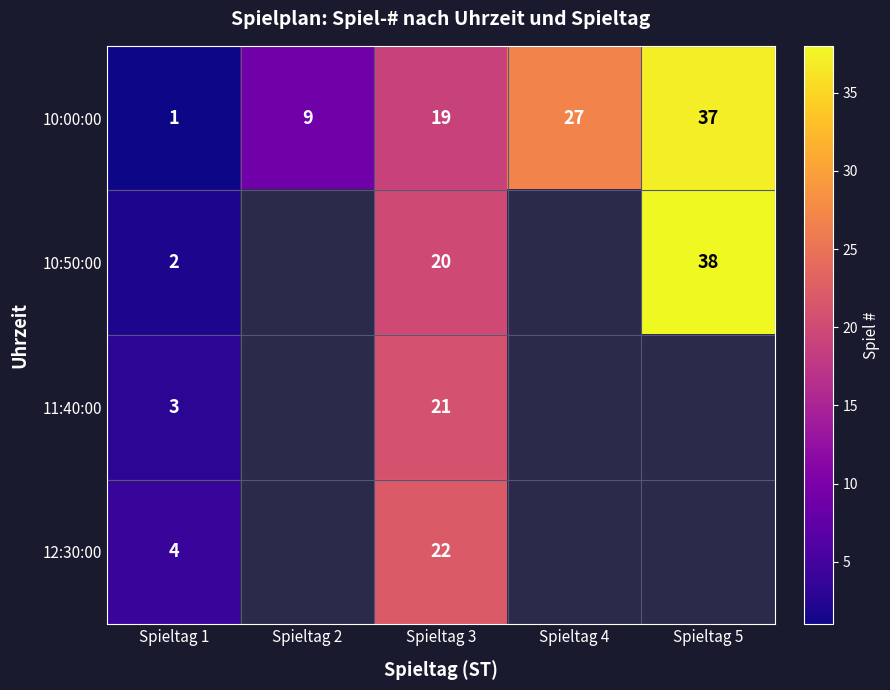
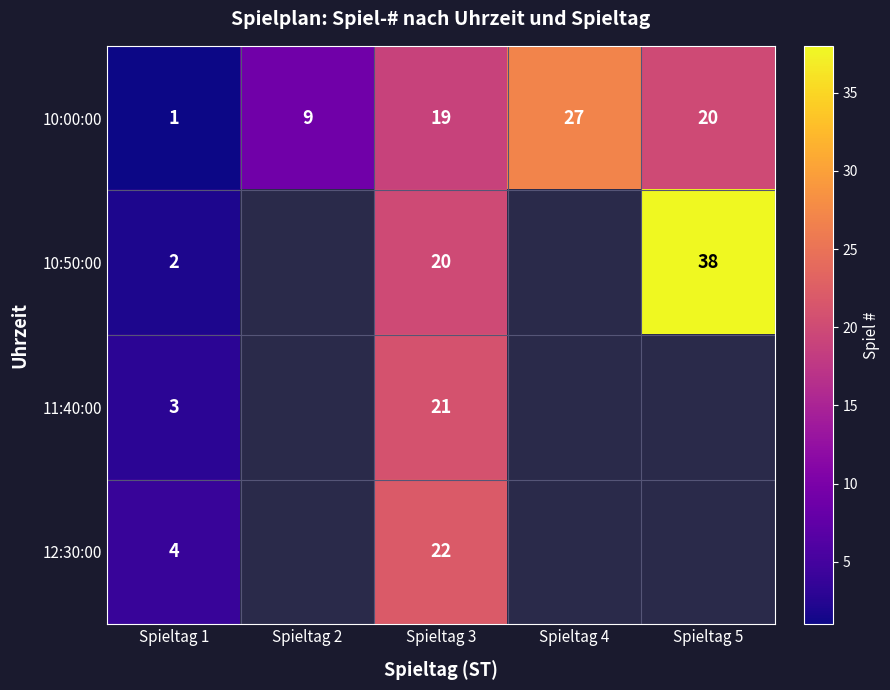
  {
    "10:00:00": {
      "Spieltag 1": 1,
      "Spieltag 2": 9,
      "Spieltag 3": 19,
      "Spieltag 4": 27,
-     "Spieltag 5": 37
+     "Spieltag 5": 20
    },
    "10:50:00": {
      "Spieltag 1": 2,
      "Spieltag 3": 20,
      "Spieltag 5": 38
    },
    "11:40:00": {
      "Spieltag 1": 3,
      "Spieltag 3": 21
    },
    "12:30:00": {
      "Spieltag 1": 4,
      "Spieltag 3": 22
    }
  }
